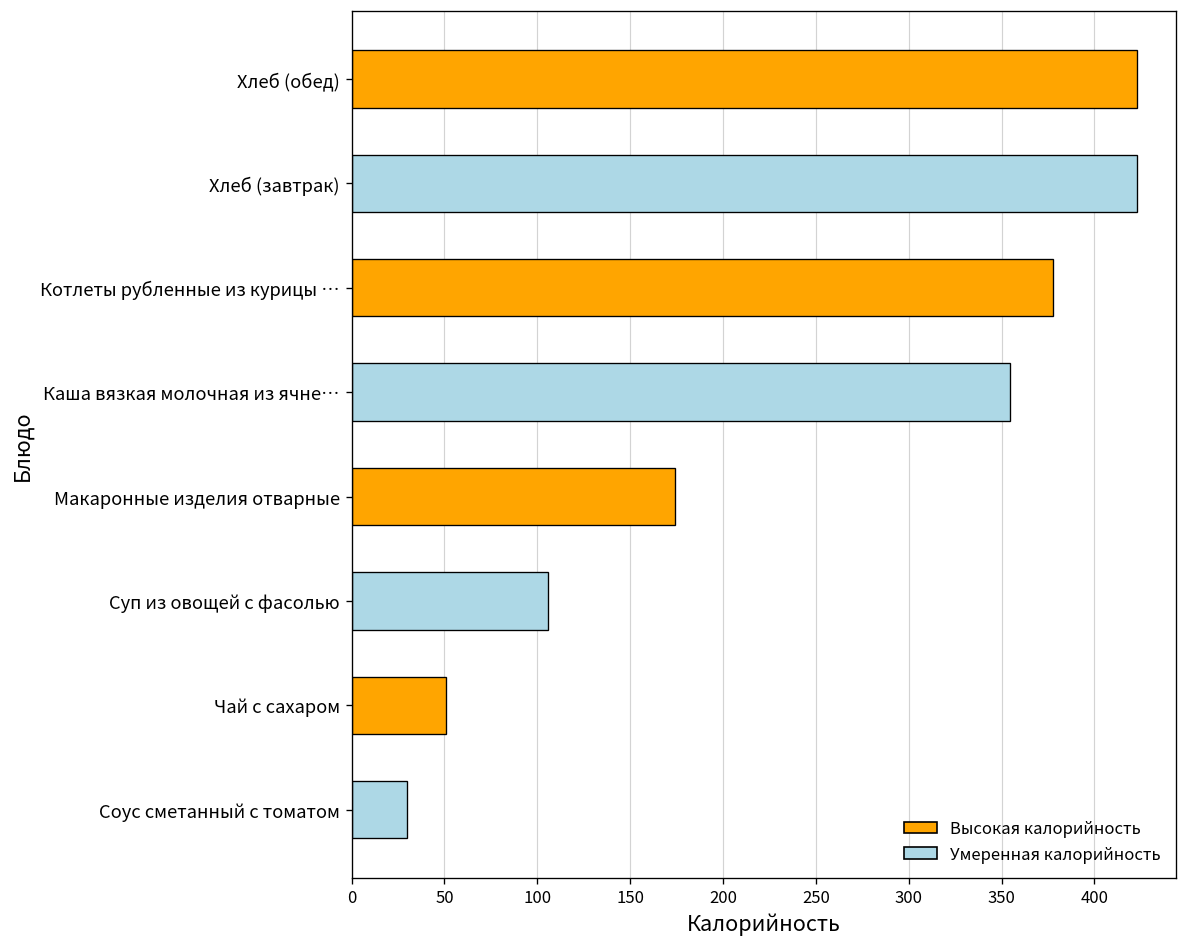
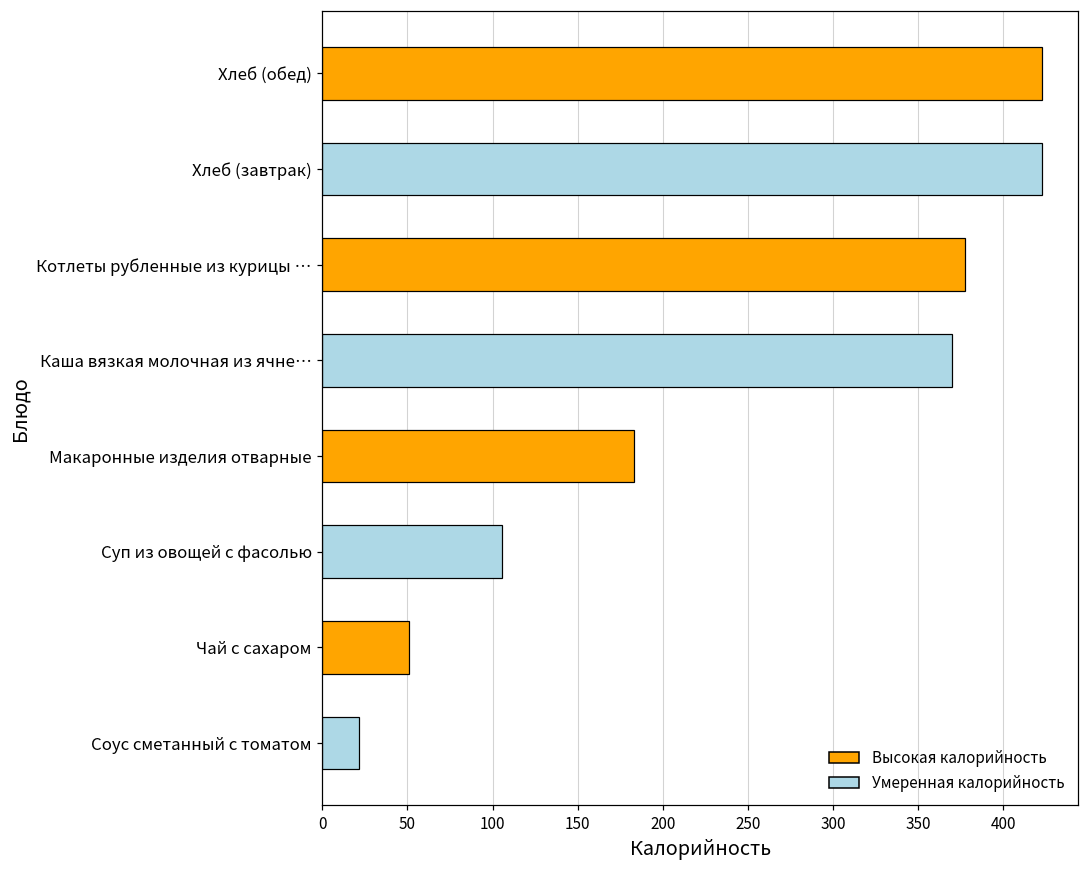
  {
    "Хлеб (обед)": 423,
    "Хлеб (завтрак)": 423,
    "Котлеты рубленные из курицы …": 378,
-   "Каша вязкая молочная из ячне…": 354,
-   "Макаронные изделия отварные": 174,
+   "Каша вязкая молочная из ячне…": 370,
+   "Макаронные изделия отварные": 183,
    "Суп из овощей с фасолью": 106,
    "Чай с сахаром": 51,
-   "Соус сметанный с томатом": 30
+   "Соус сметанный с томатом": 21
  }
